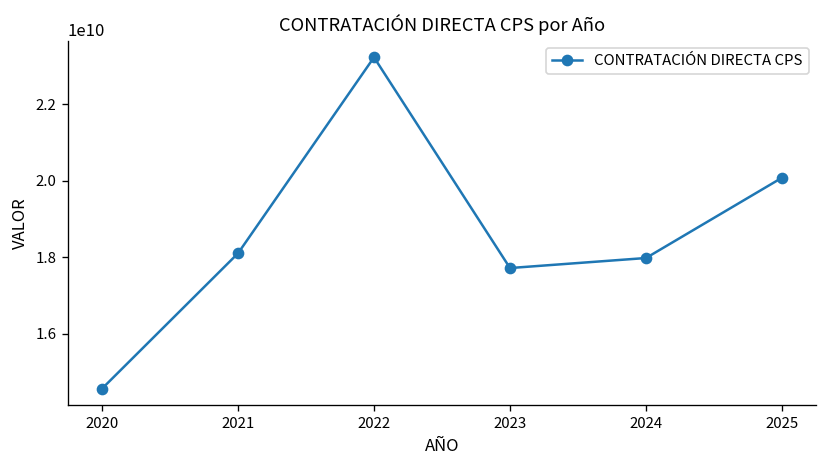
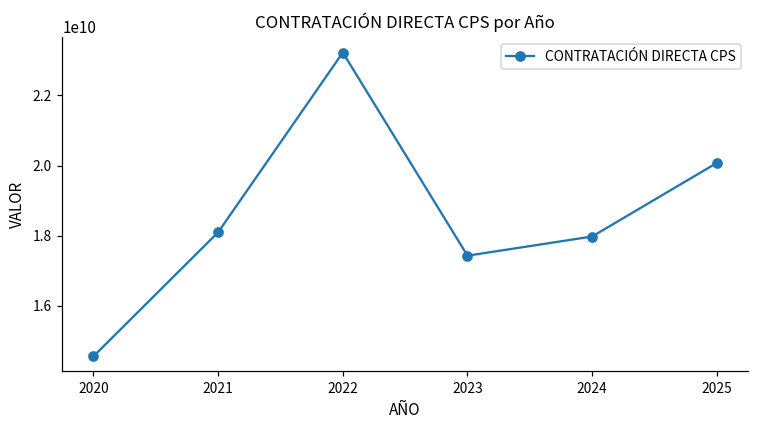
  {
    "2020": 14600000000,
    "2021": 18100000000,
    "2022": 23200000000,
-   "2023": 17700000000,
+   "2023": 17400000000,
    "2024": 18000000000,
    "2025": 20100000000
  }
